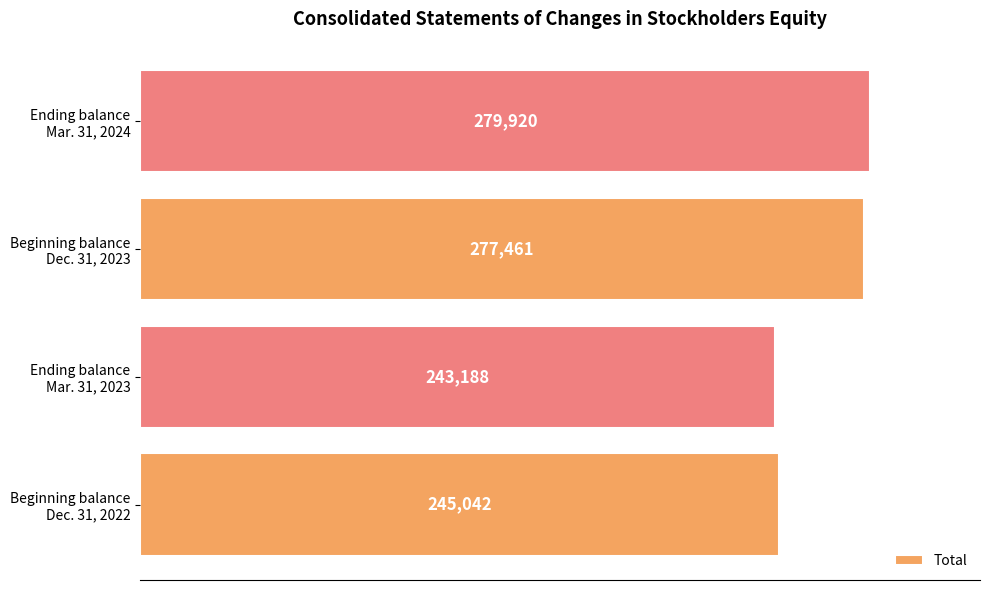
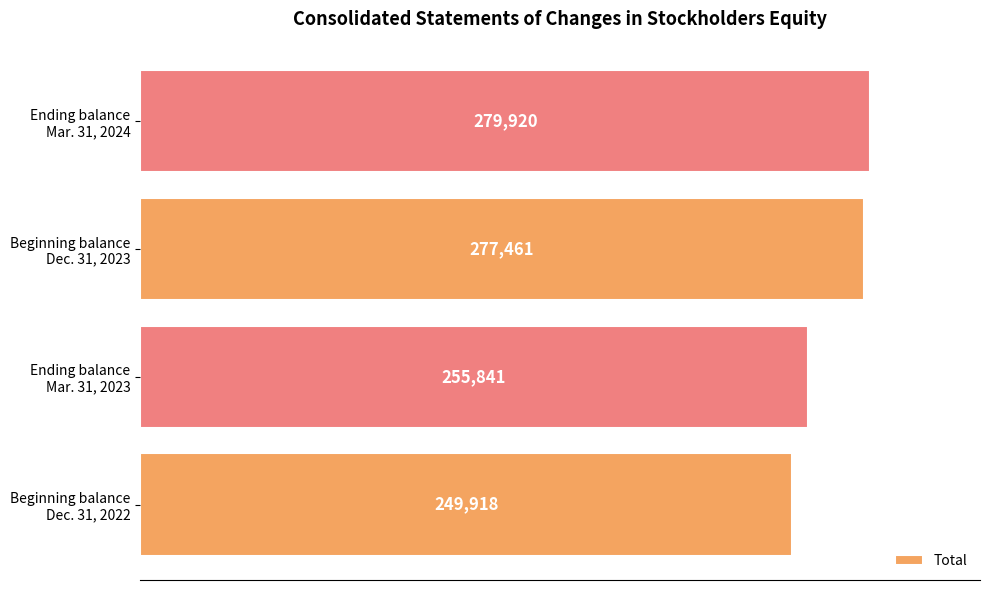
  {
    "Ending balance Mar. 31, 2024": "279,920",
    "Beginning balance Dec. 31, 2023": "277,461",
-   "Ending balance Mar. 31, 2023": "243,188",
-   "Beginning balance Dec. 31, 2022": "245,042"
+   "Ending balance Mar. 31, 2023": "255,841",
+   "Beginning balance Dec. 31, 2022": "249,918"
  }
